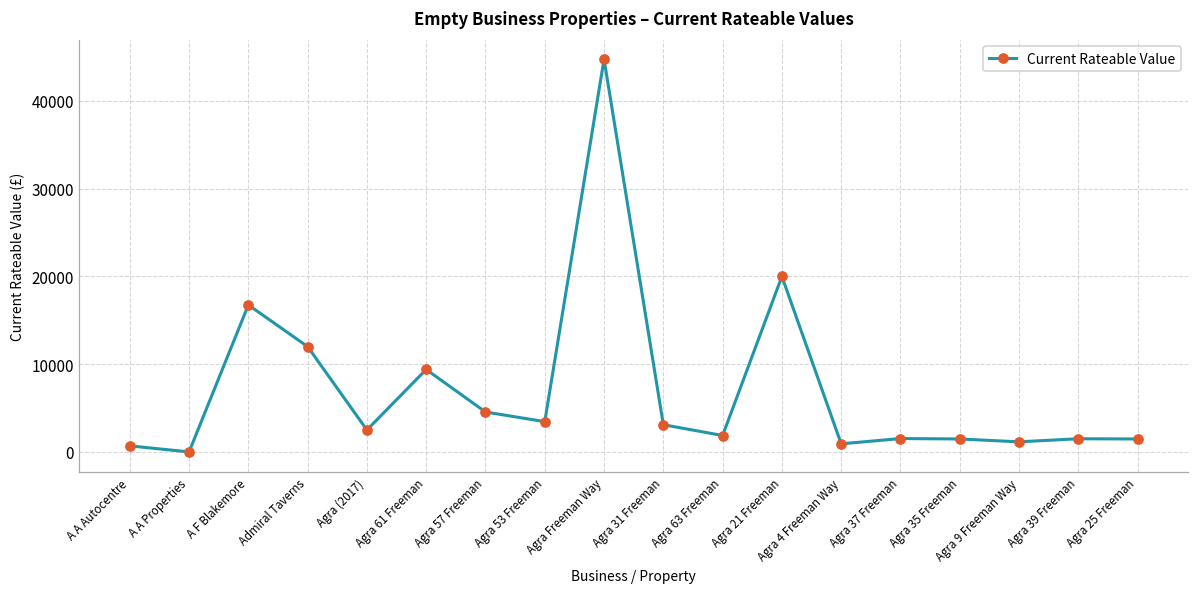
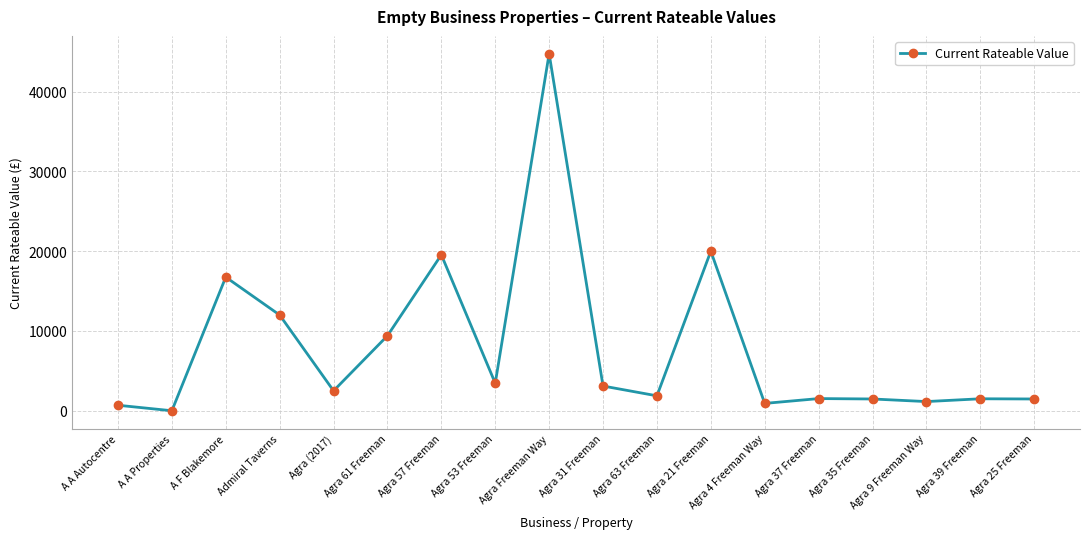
  {
    "A A Autocentre": 1000,
    "A A Properties": 0,
    "A F Blakemore": 17000,
    "Admiral Taverns": 12000,
    "Agra (2017)": 3000,
    "Agra 61 Freeman": 9000,
-   "Agra 57 Freeman": 5000,
+   "Agra 57 Freeman": 20000,
    "Agra 53 Freeman": 3000,
    "Agra Freeman Way": 45000,
    "Agra 31 Freeman": 3000,
    "Agra 63 Freeman": 2000,
    "Agra 21 Freeman": 20000,
    "Agra 4 Freeman Way": 1000,
    "Agra 37 Freeman": 2000,
    "Agra 35 Freeman": 1000,
    "Agra 9 Freeman Way": 1000,
    "Agra 39 Freeman": 2000,
    "Agra 25 Freeman": 1000
  }
